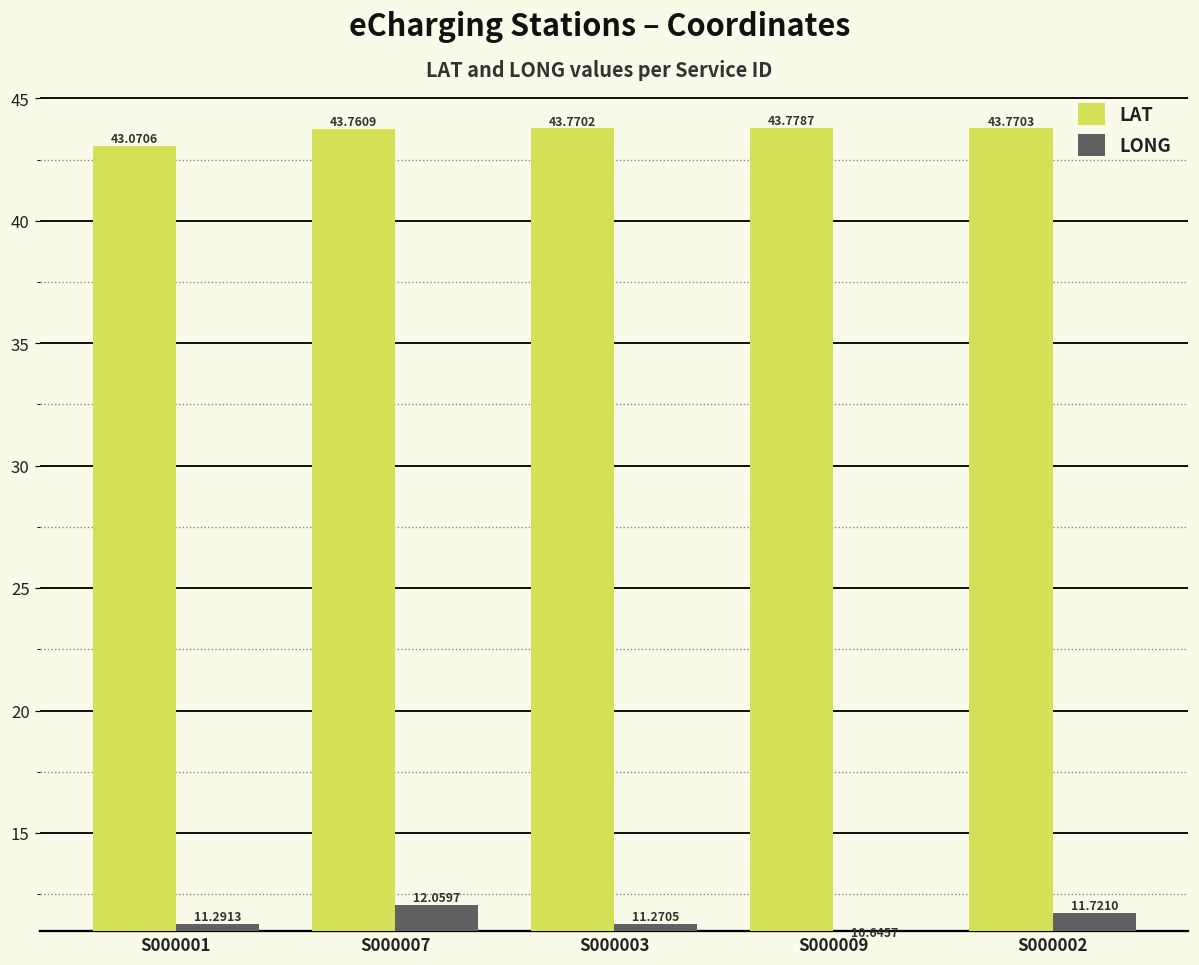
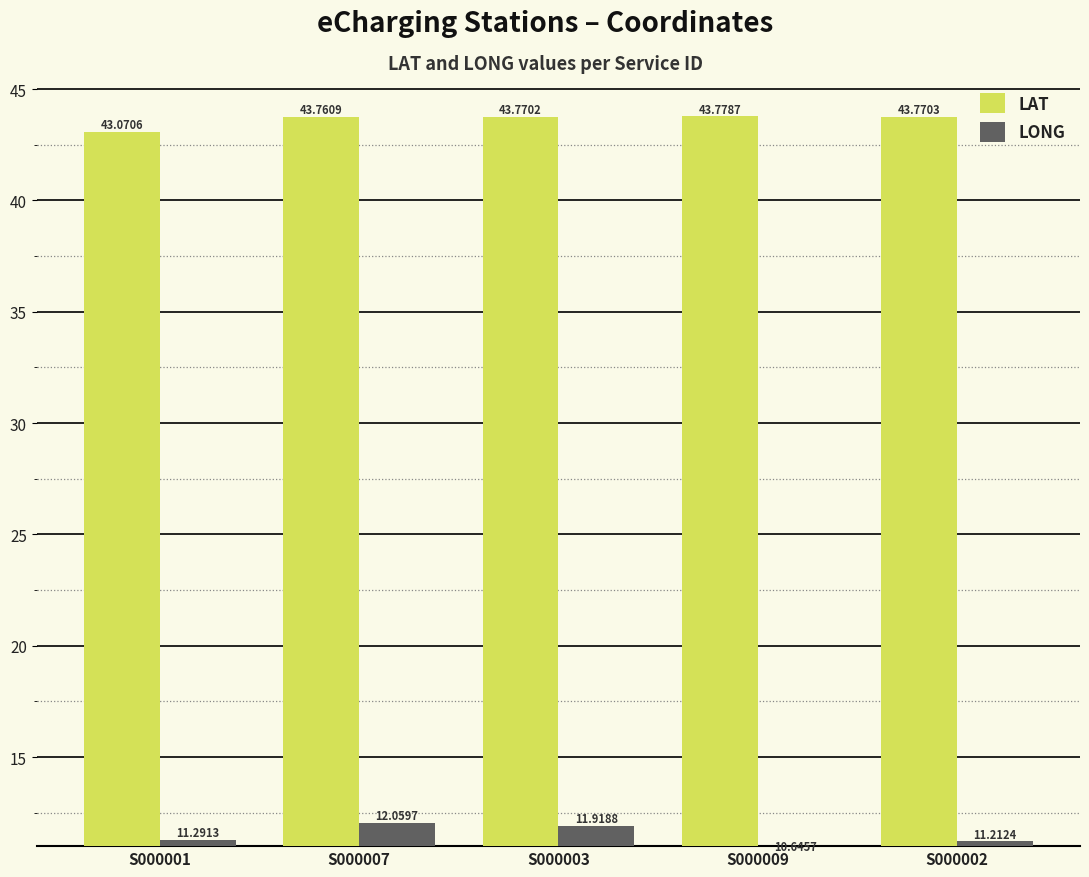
  {
    "LAT": {
      "S000001": 43.0706,
      "S000007": 43.7609,
      "S000003": 43.7702,
      "S000009": 43.7787,
      "S000002": 43.7703
    },
    "LONG": {
      "S000001": 11.2913,
      "S000007": 12.0597,
-     "S000003": 11.2705,
-     "S000002": 11.7210
+     "S000003": 11.9188,
+     "S000002": 11.2124
    }
  }
